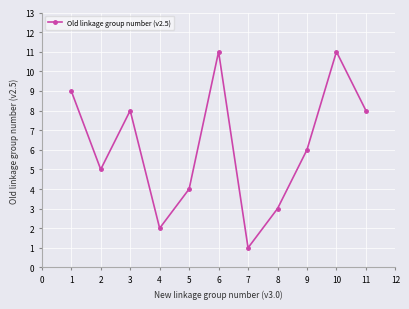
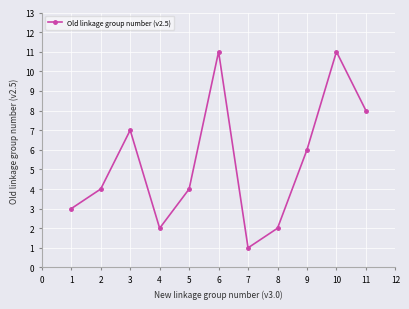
  {
-   "1": 9,
-   "2": 5,
-   "3": 8,
+   "1": 3,
+   "2": 4,
+   "3": 7,
    "4": 2,
    "5": 4,
    "6": 11,
    "7": 1,
-   "8": 3,
+   "8": 2,
    "9": 6,
    "10": 11,
    "11": 8
  }
